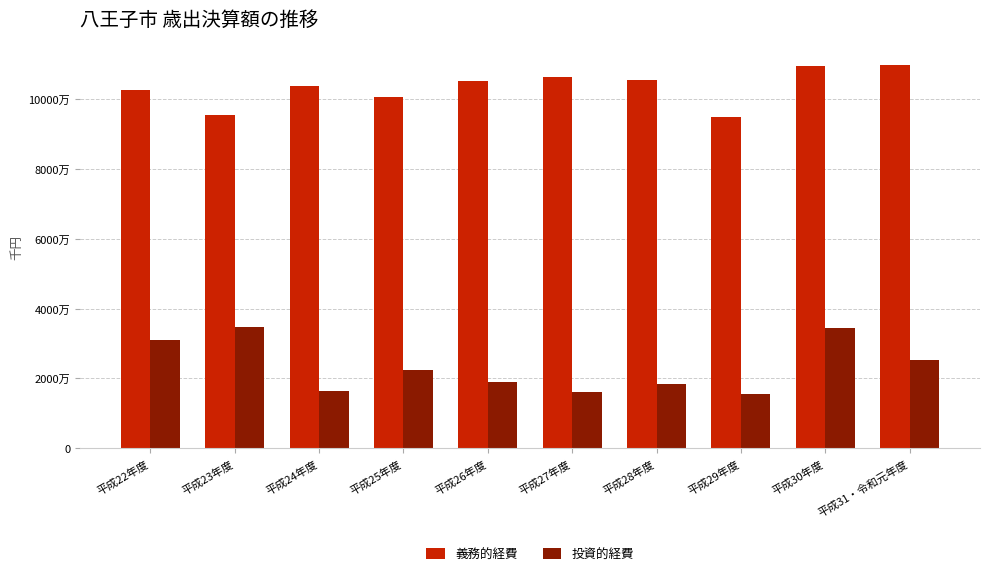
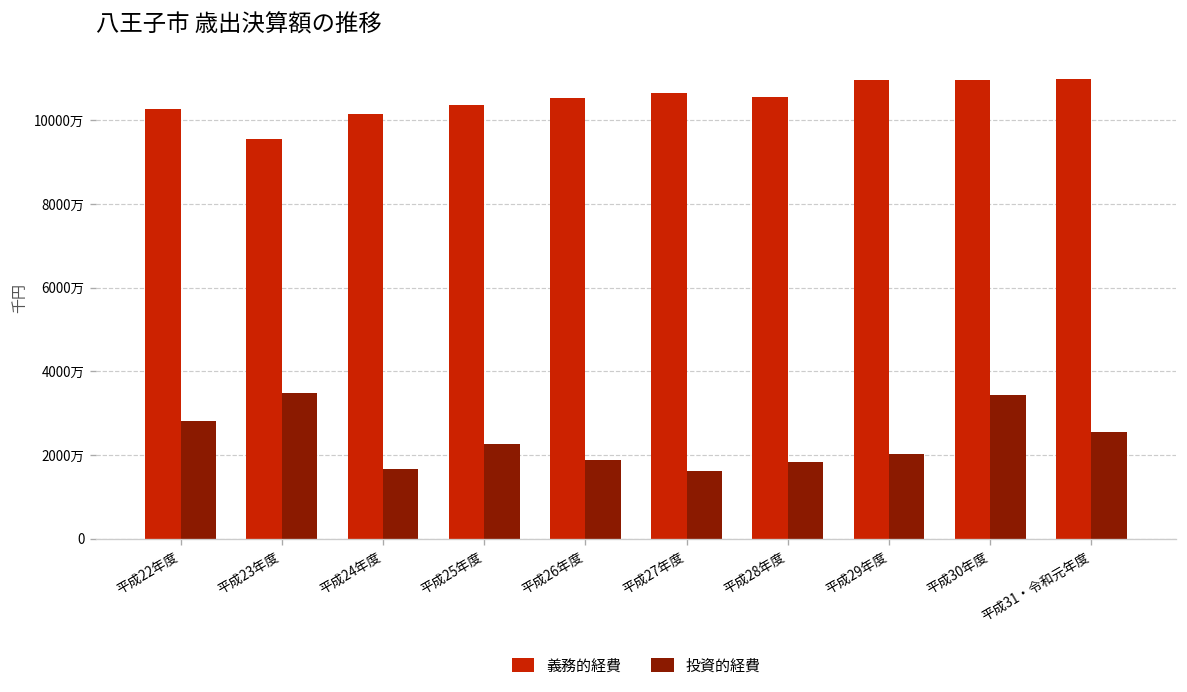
  {
    "義務的経費": {
      "平成22年度": "10300万",
      "平成23年度": "9600万",
-     "平成24年度": "10400万",
-     "平成25年度": "10100万",
+     "平成24年度": "10200万",
+     "平成25年度": "10400万",
      "平成26年度": "10500万",
      "平成27年度": "10700万",
      "平成28年度": "10600万",
-     "平成29年度": "9500万",
+     "平成29年度": "11000万",
      "平成30年度": "11000万",
      "平成31・令和元年度": "11000万"
    },
    "投資的経費": {
-     "平成22年度": "3100万",
+     "平成22年度": "2800万",
      "平成23年度": "3500万",
      "平成24年度": "1700万",
      "平成25年度": "2300万",
      "平成26年度": "1900万",
      "平成27年度": "1600万",
      "平成28年度": "1800万",
-     "平成29年度": "1500万",
+     "平成29年度": "2000万",
      "平成30年度": "3400万",
      "平成31・令和元年度": "2500万"
    }
  }
